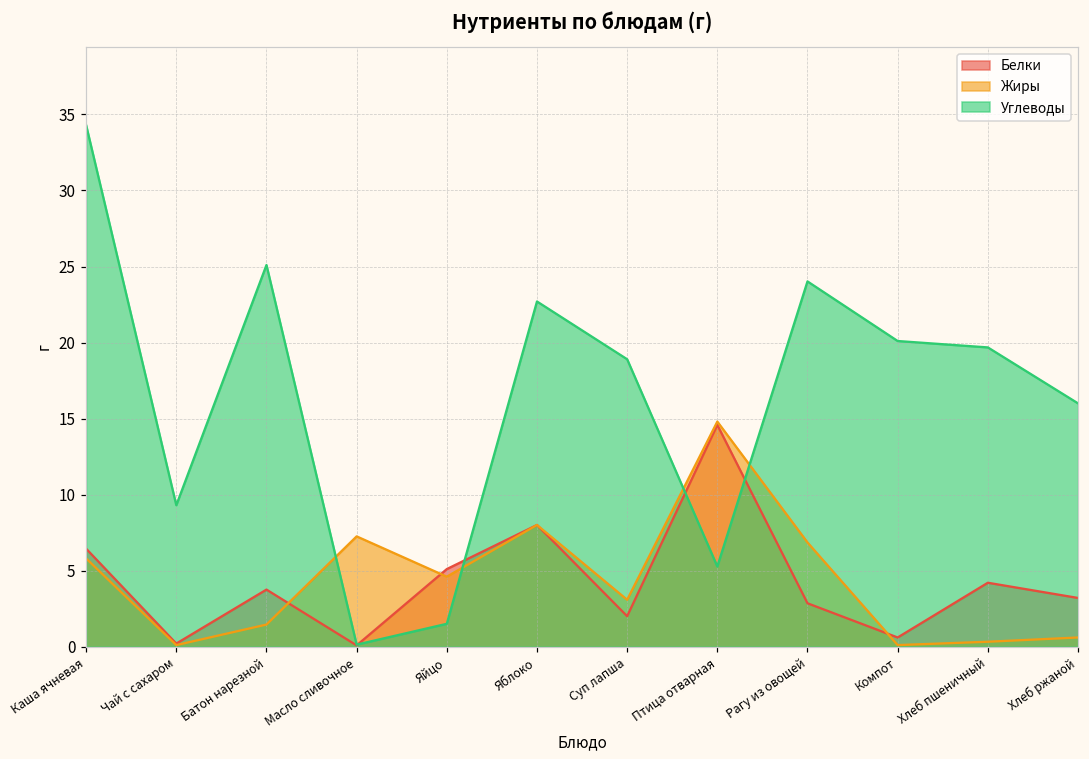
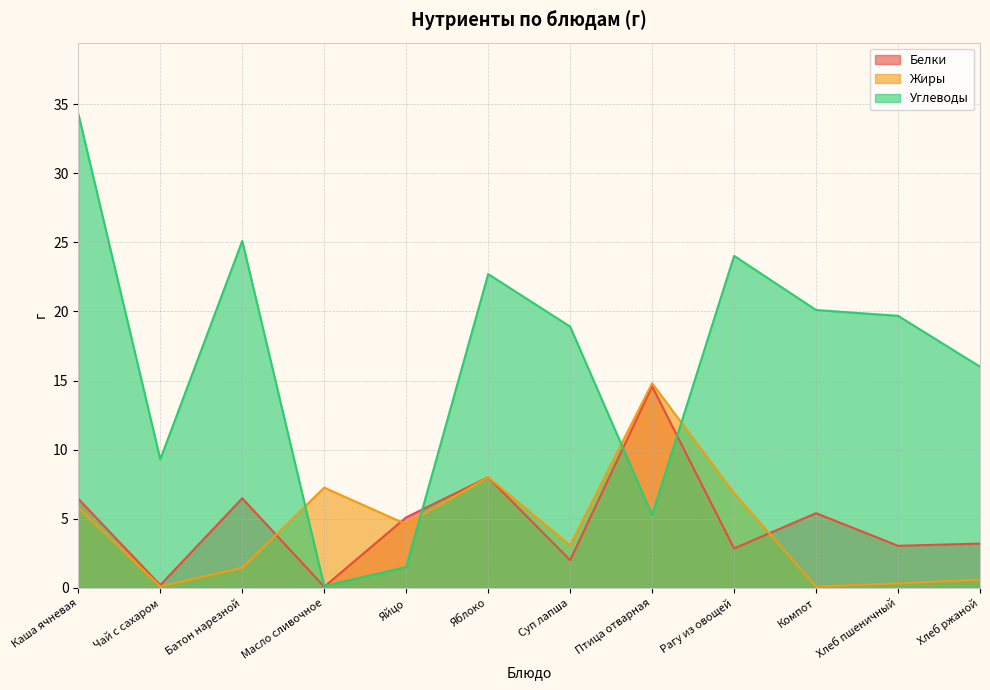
  {
    "Белки": {
      "Каша ячневая": 6.4,
-     "Батон нарезной": 3.8,
+     "Батон нарезной": 6.5,
      "Яйцо": 5.1,
      "Суп лапша": 2.0,
      "Птица отварная": 14.6,
      "Рагу из овощей": 2.9,
-     "Компот": 0.6,
-     "Хлеб пшеничный": 4.2,
+     "Компот": 5.4,
+     "Хлеб пшеничный": 3.0,
      "Хлеб ржаной": 3.2
    },
    "Жиры": {
      "Каша ячневая": 5.8,
      "Батон нарезной": 1.5,
      "Масло сливочное": 7.3,
      "Яйцо": 4.6,
      "Суп лапша": 3.1,
      "Птица отварная": 14.8,
      "Рагу из овощей": 6.9,
      "Компот": 0.1,
      "Хлеб пшеничный": 0.3,
      "Хлеб ржаной": 0.6
    },
    "Углеводы": {
      "Каша ячневая": 34.3,
      "Чай с сахаром": 9.3,
      "Батон нарезной": 25.1,
      "Яйцо": 1.5,
      "Яблоко": 22.7,
      "Суп лапша": 18.9,
      "Птица отварная": 5.3,
      "Рагу из овощей": 24.0,
      "Компот": 20.1,
      "Хлеб пшеничный": 19.7,
      "Хлеб ржаной": 16.0
    }
  }
